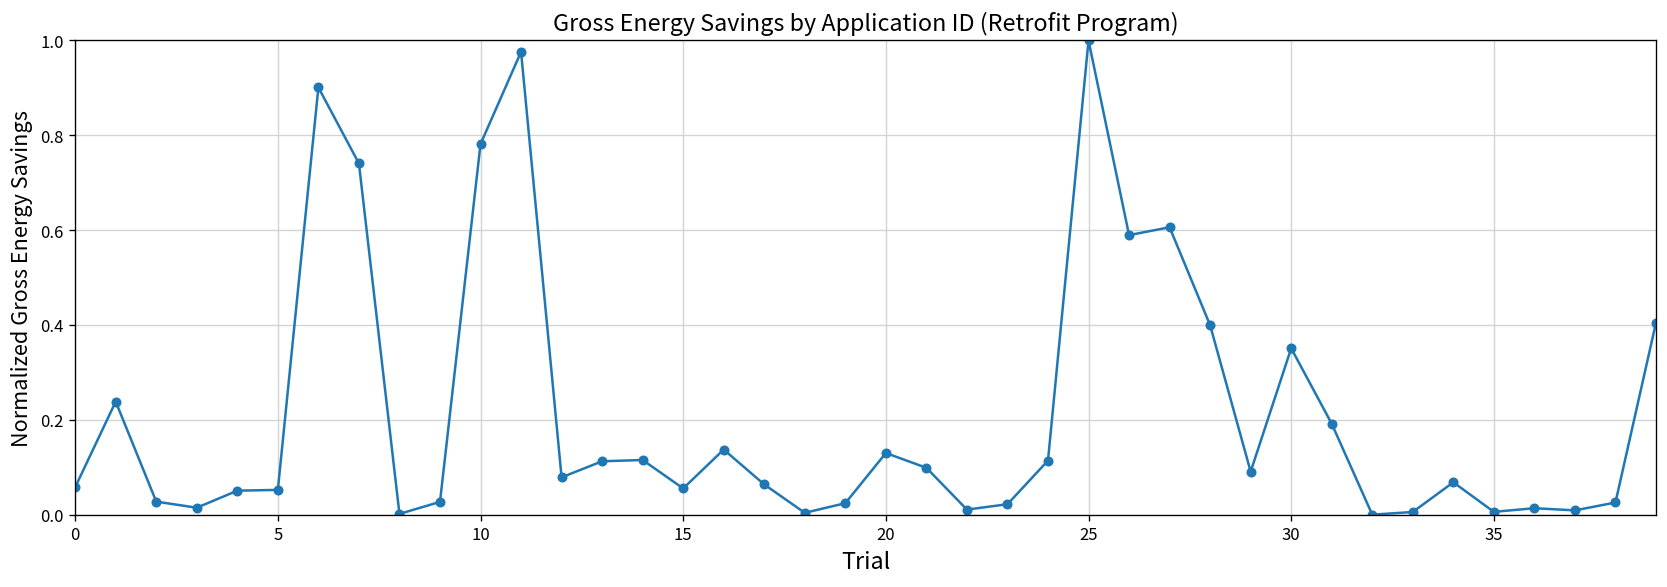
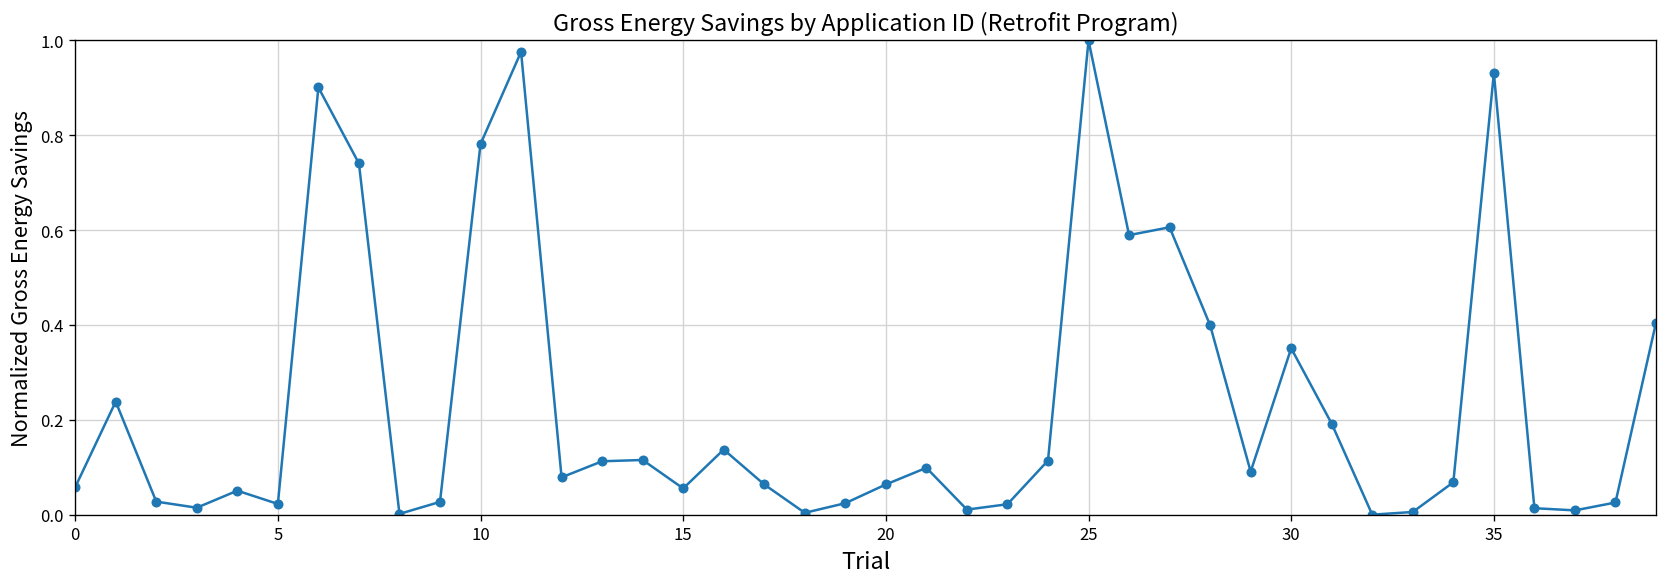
  {
    "0": 0.06,
-   "5": 0.05,
+   "5": 0.02,
    "10": 0.78,
    "15": 0.06,
-   "20": 0.13,
+   "20": 0.06,
    "25": 1.00,
    "30": 0.35,
-   "35": 0.01
+   "35": 0.93
  }
